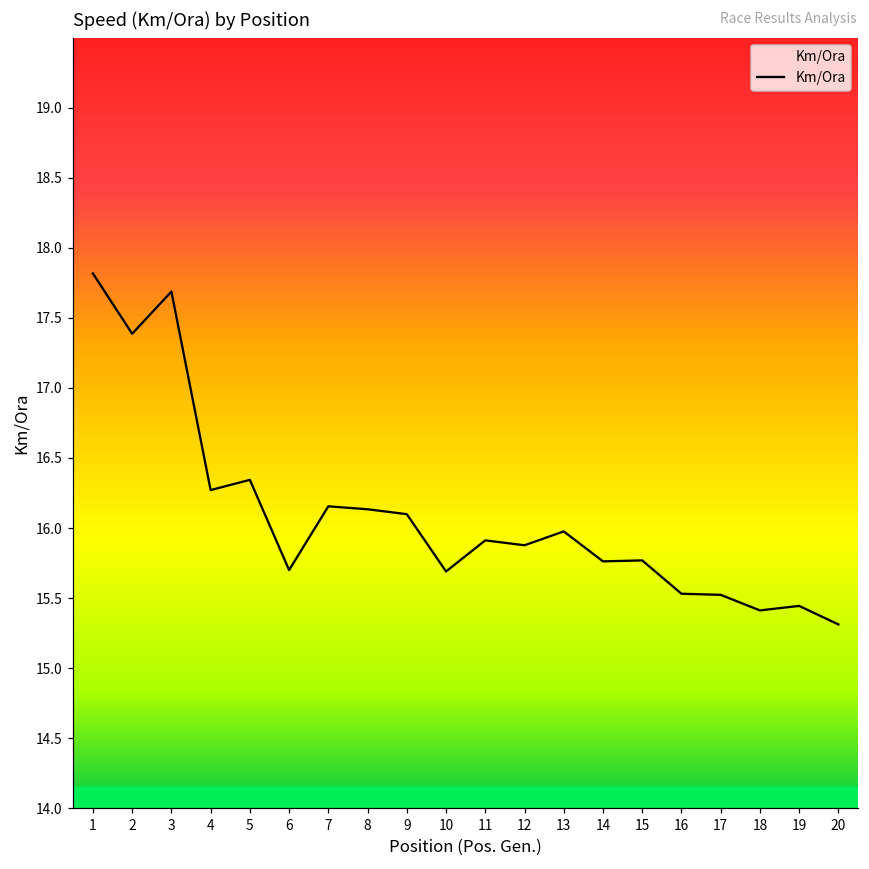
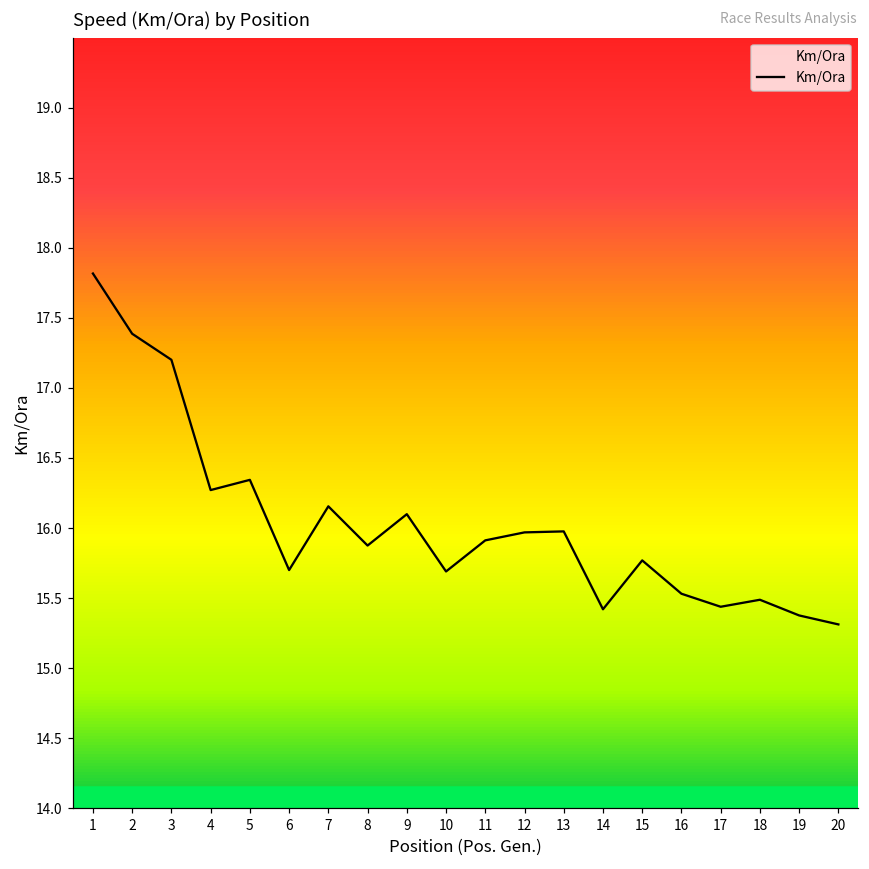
  {
    "1": 17.82,
    "2": 17.39,
-   "3": 17.69,
+   "3": 17.20,
    "4": 16.27,
    "5": 16.34,
    "6": 15.70,
    "7": 16.16,
-   "8": 16.13,
+   "8": 15.88,
    "9": 16.10,
    "10": 15.69,
    "11": 15.91,
-   "12": 15.88,
+   "12": 15.97,
    "13": 15.98,
-   "14": 15.76,
+   "14": 15.42,
    "15": 15.77,
    "16": 15.53,
-   "17": 15.52,
-   "18": 15.41,
-   "19": 15.44,
+   "17": 15.44,
+   "18": 15.49,
+   "19": 15.38,
    "20": 15.31
  }
